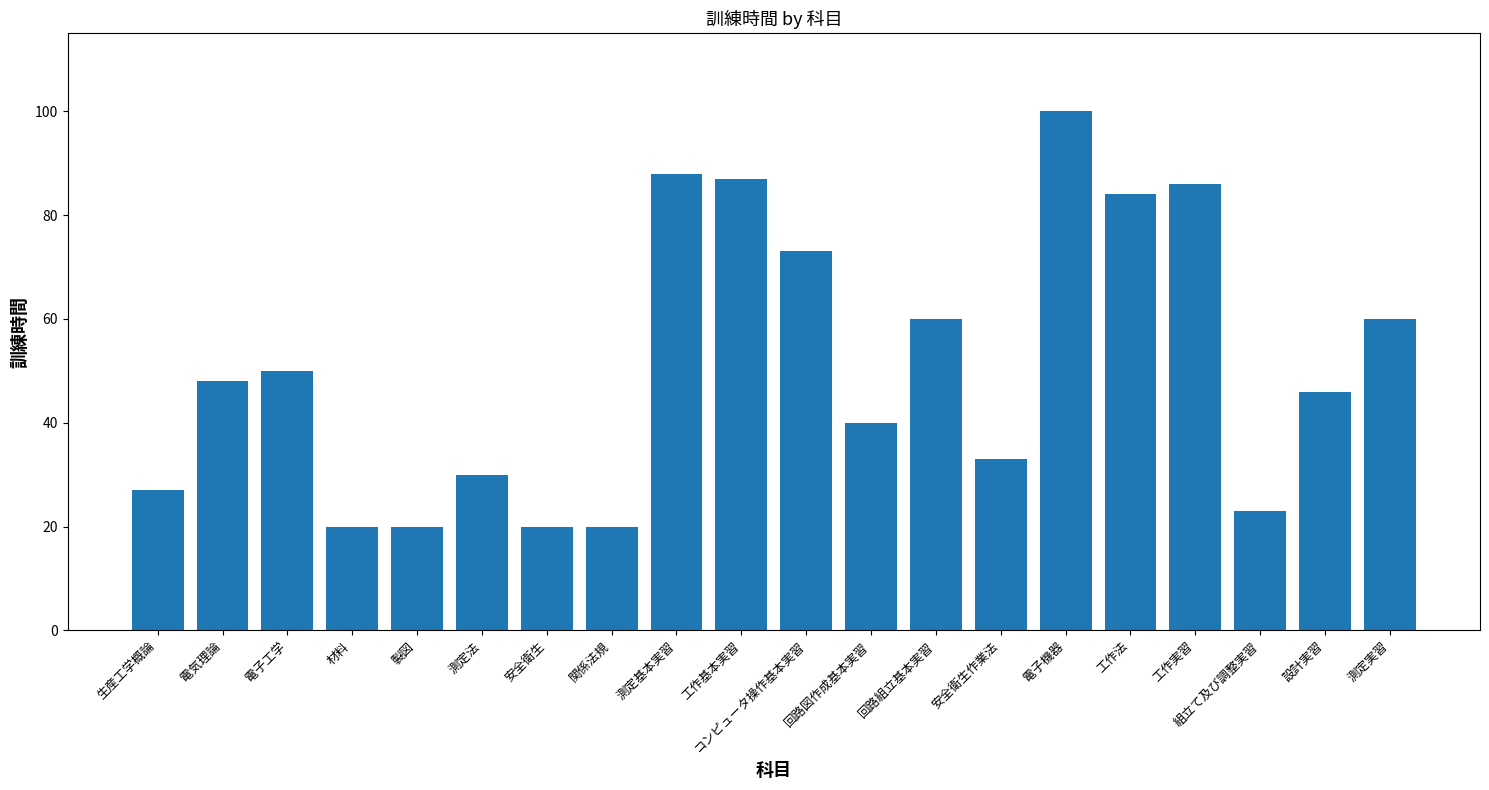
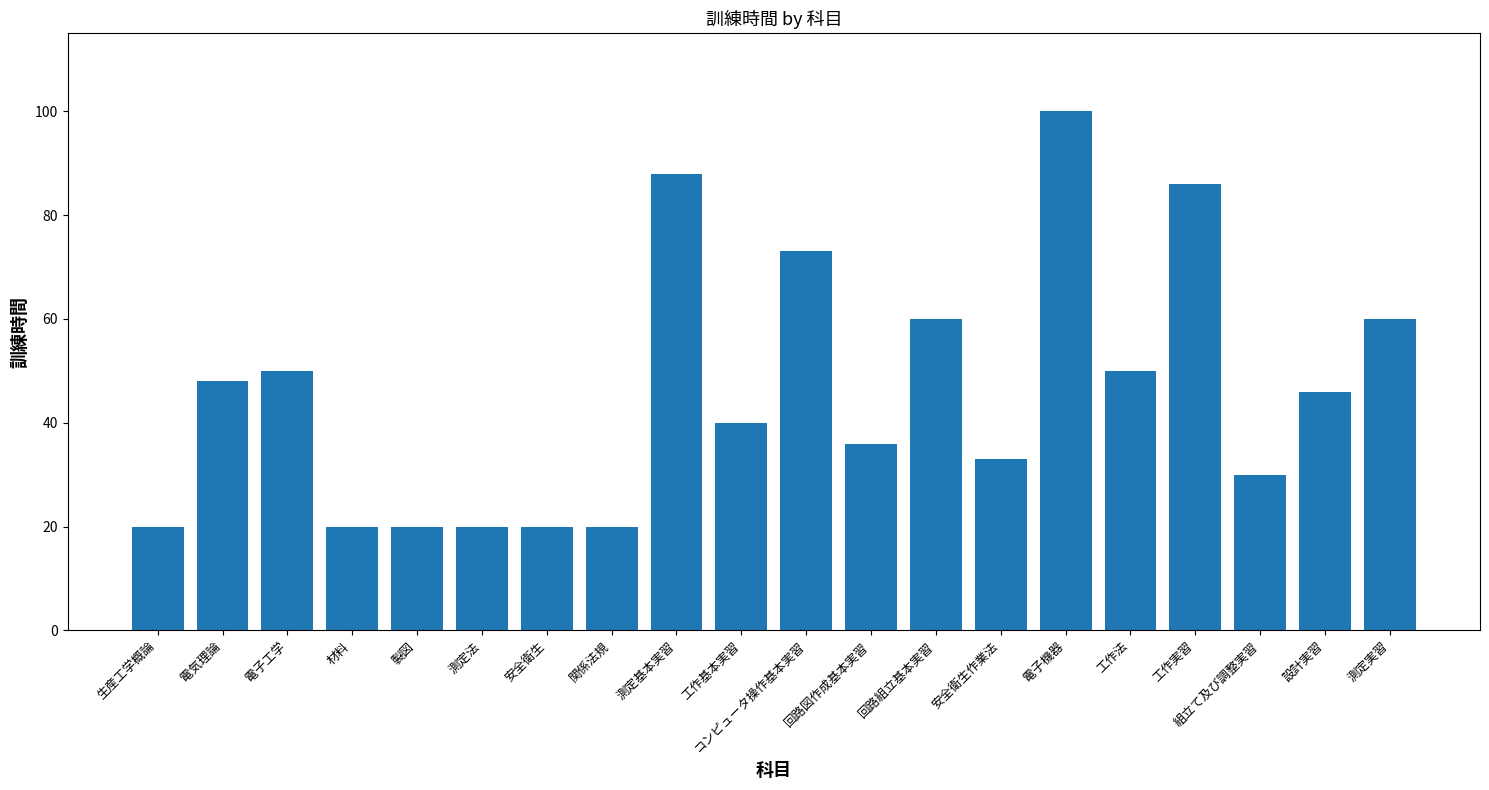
  {
-   "生産工学概論": 27,
+   "生産工学概論": 20,
    "電気理論": 48,
    "電子工学": 50,
    "材料": 20,
    "製図": 20,
-   "測定法": 30,
+   "測定法": 20,
    "安全衛生": 20,
    "関係法規": 20,
    "測定基本実習": 88,
-   "工作基本実習": 87,
+   "工作基本実習": 40,
    "コンピュータ操作基本実習": 73,
-   "回路図作成基本実習": 40,
+   "回路図作成基本実習": 36,
    "回路組立基本実習": 60,
    "安全衛生作業法": 33,
    "電子機器": 100,
-   "工作法": 84,
+   "工作法": 50,
    "工作実習": 86,
-   "組立て及び調整実習": 23,
+   "組立て及び調整実習": 30,
    "設計実習": 46,
    "測定実習": 60
  }
